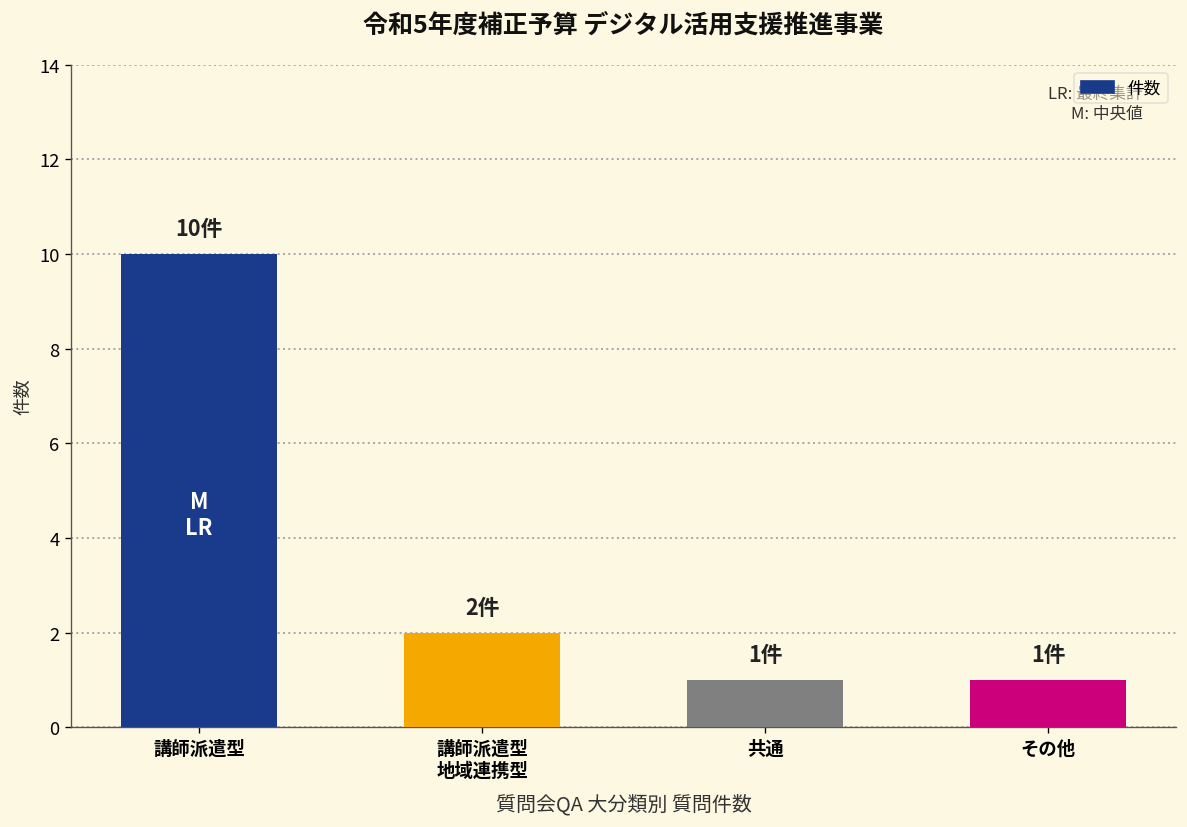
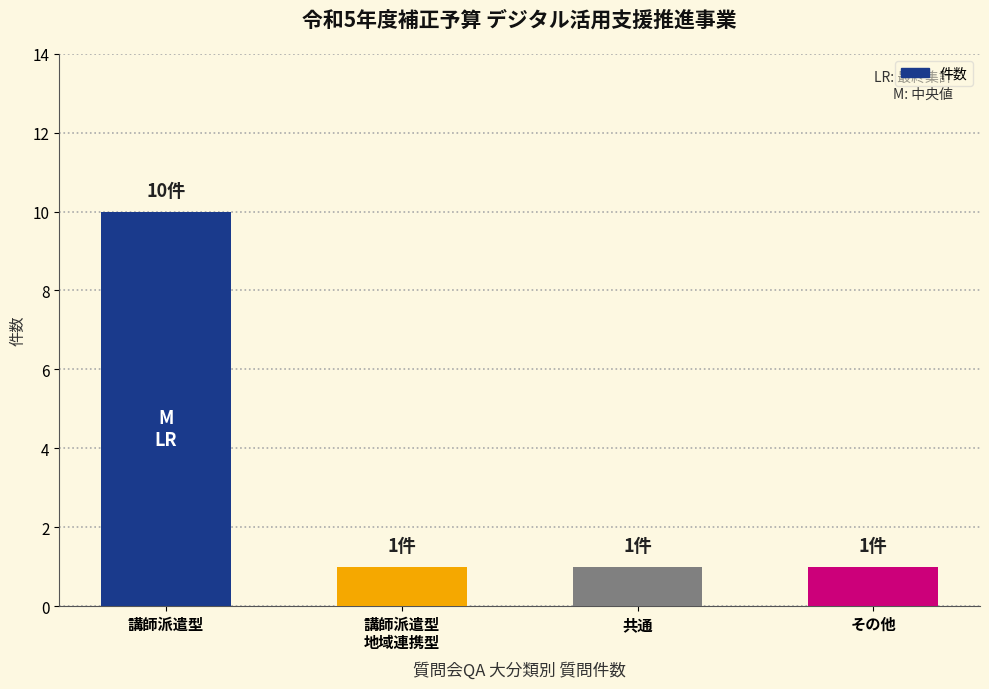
  {
    "講師派遣型": "10件",
-   "講師派遣型 地域連携型": "2件",
+   "講師派遣型 地域連携型": "1件",
    "共通": "1件",
    "その他": "1件"
  }
